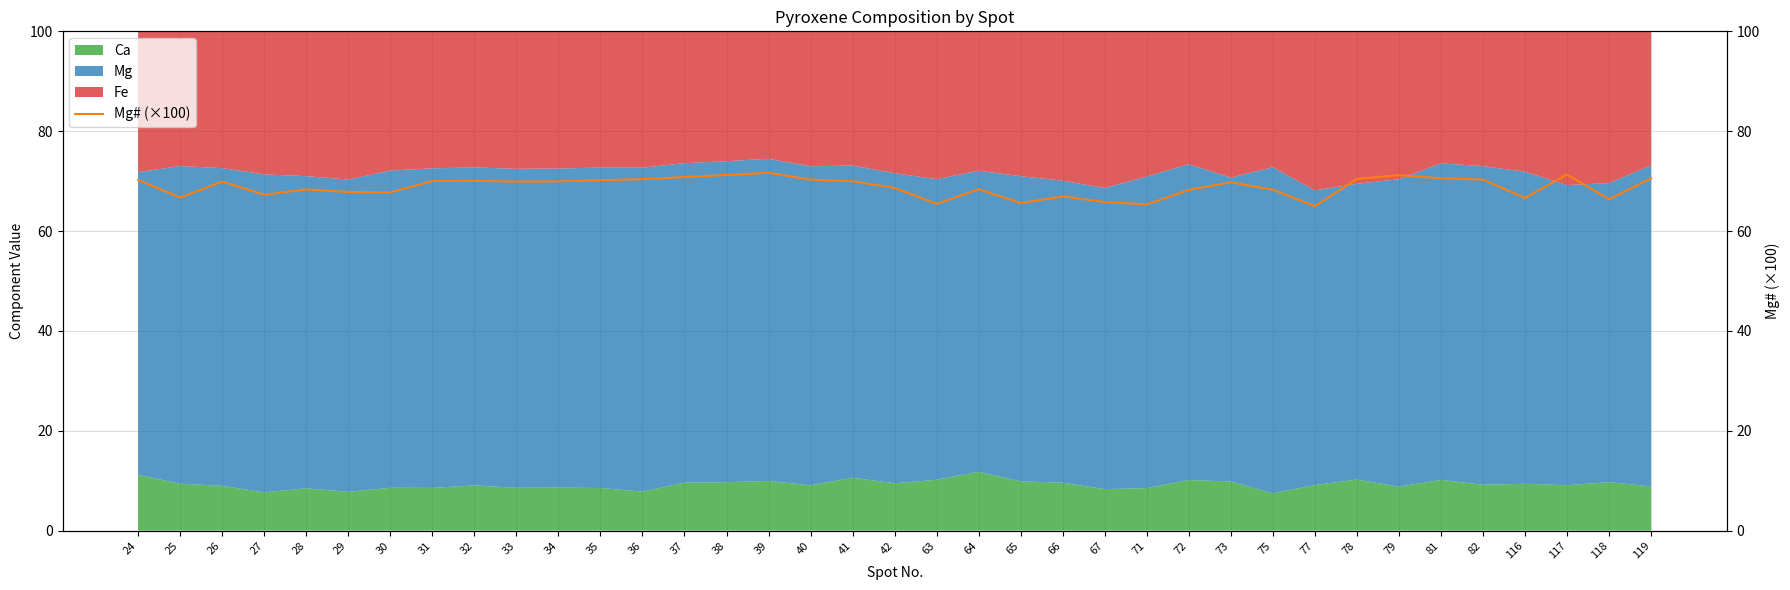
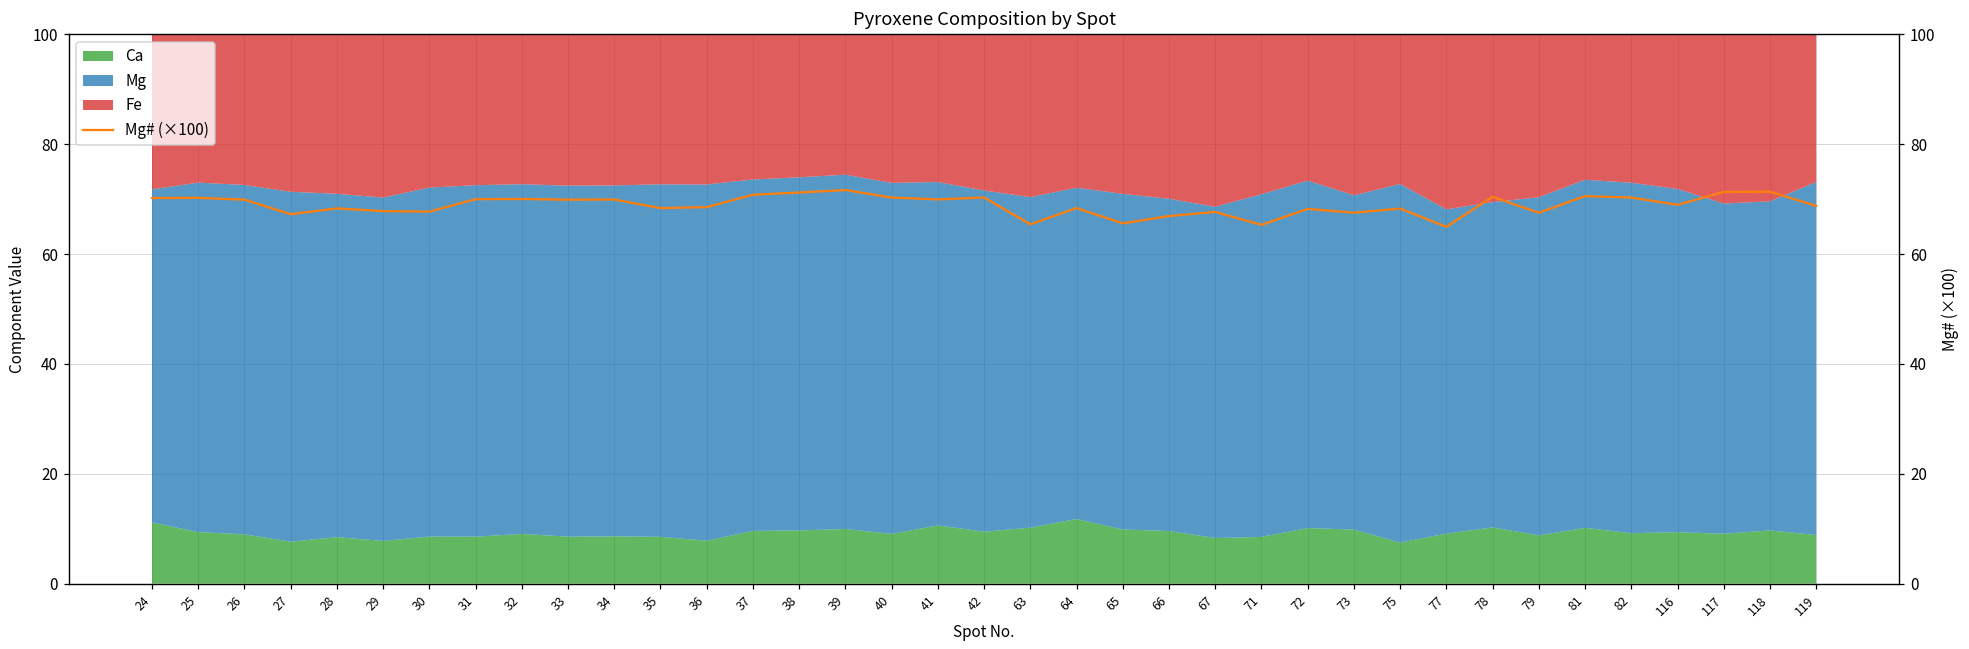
  {
    "Ca": {
      "24": 11,
      "25": 9,
      "26": 9,
      "27": 8,
      "28": 8,
      "29": 8,
      "30": 9,
      "31": 9,
      "32": 9,
      "33": 9,
      "34": 9,
      "35": 9,
      "36": 8,
      "37": 10,
      "38": 10,
      "39": 10,
      "40": 9,
      "41": 11,
      "42": 9,
      "63": 10,
      "64": 12,
      "65": 10,
      "66": 10,
      "67": 8,
      "71": 8,
      "72": 10,
      "73": 10,
      "75": 7,
      "77": 9,
      "78": 10,
      "79": 9,
      "81": 10,
      "82": 9,
      "116": 9,
      "117": 9,
      "118": 10,
      "119": 9
    },
    "Mg": {
      "24": 61,
      "25": 64,
      "26": 64,
      "27": 64,
      "28": 63,
      "29": 63,
      "30": 64,
      "31": 64,
      "32": 64,
      "33": 64,
      "34": 64,
      "35": 64,
      "36": 65,
      "37": 64,
      "38": 64,
      "39": 65,
      "40": 64,
      "41": 63,
      "42": 62,
      "63": 60,
      "64": 60,
      "65": 61,
      "66": 60,
      "67": 60,
      "71": 62,
      "72": 63,
      "73": 61,
      "75": 65,
      "77": 59,
      "78": 59,
      "79": 62,
      "81": 63,
      "82": 64,
      "116": 62,
      "117": 60,
      "118": 60,
      "119": 64
    },
    "Mg# (×100)": {
      "24": 70,
-     "25": 67,
+     "25": 70,
      "26": 70,
      "27": 67,
      "28": 68,
      "29": 68,
      "30": 68,
      "31": 70,
      "32": 70,
      "33": 70,
      "34": 70,
-     "35": 70,
-     "36": 70,
+     "35": 68,
+     "36": 69,
      "37": 71,
      "38": 71,
      "39": 72,
      "40": 70,
      "41": 70,
-     "42": 69,
+     "42": 70,
      "63": 65,
      "64": 68,
      "65": 66,
      "66": 67,
-     "67": 66,
+     "67": 68,
      "71": 65,
      "72": 68,
-     "73": 70,
+     "73": 68,
      "75": 68,
      "77": 65,
      "78": 70,
-     "79": 71,
+     "79": 68,
      "81": 71,
      "82": 70,
-     "116": 67,
+     "116": 69,
      "117": 71,
-     "118": 66,
-     "119": 71
+     "118": 71,
+     "119": 69
    }
  }
